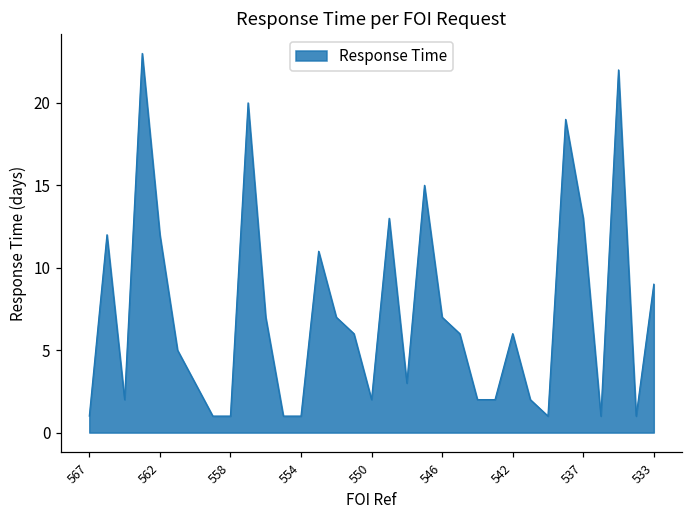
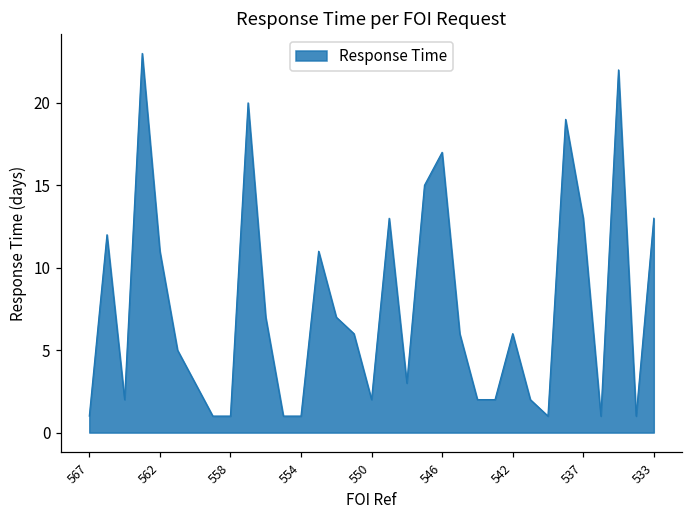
  {
    "567": 1,
-   "562": 12,
+   "562": 11,
    "558": 1,
    "554": 1,
    "550": 2,
-   "546": 7,
+   "546": 17,
    "542": 6,
    "537": 13,
-   "533": 9
+   "533": 13
  }
